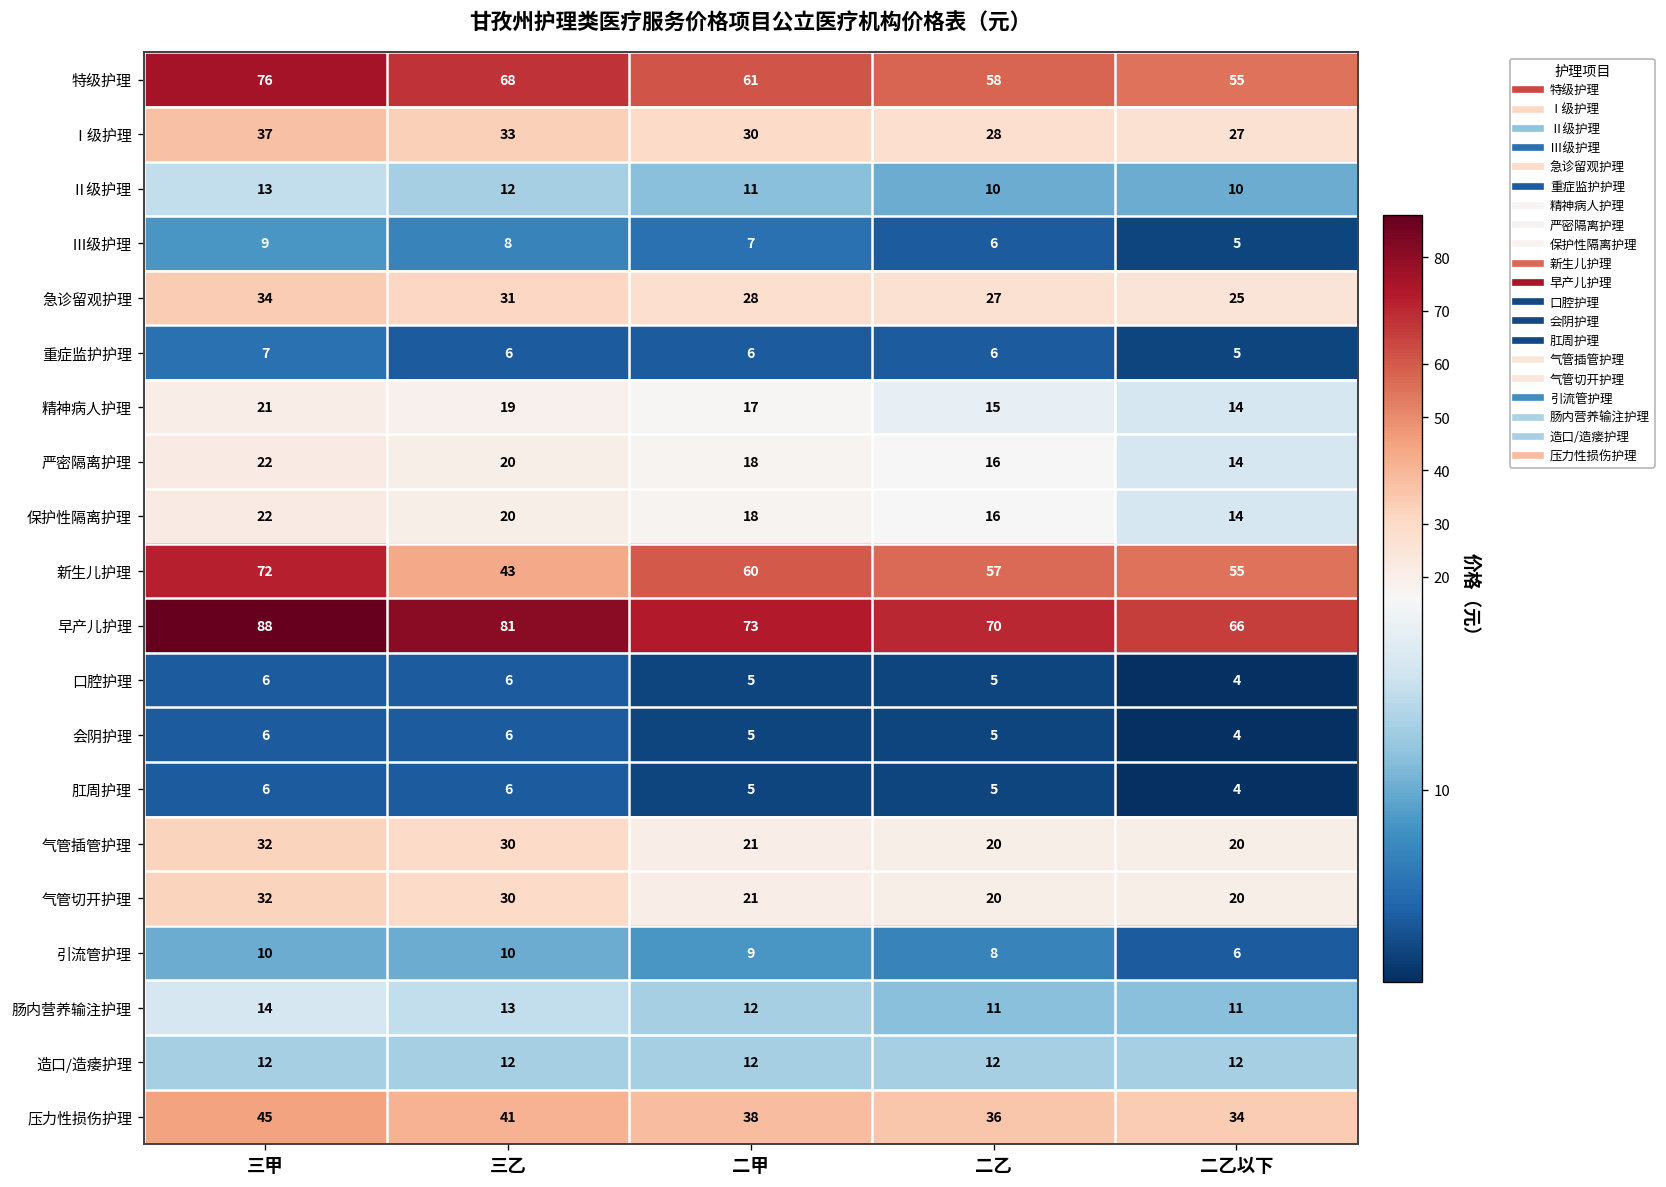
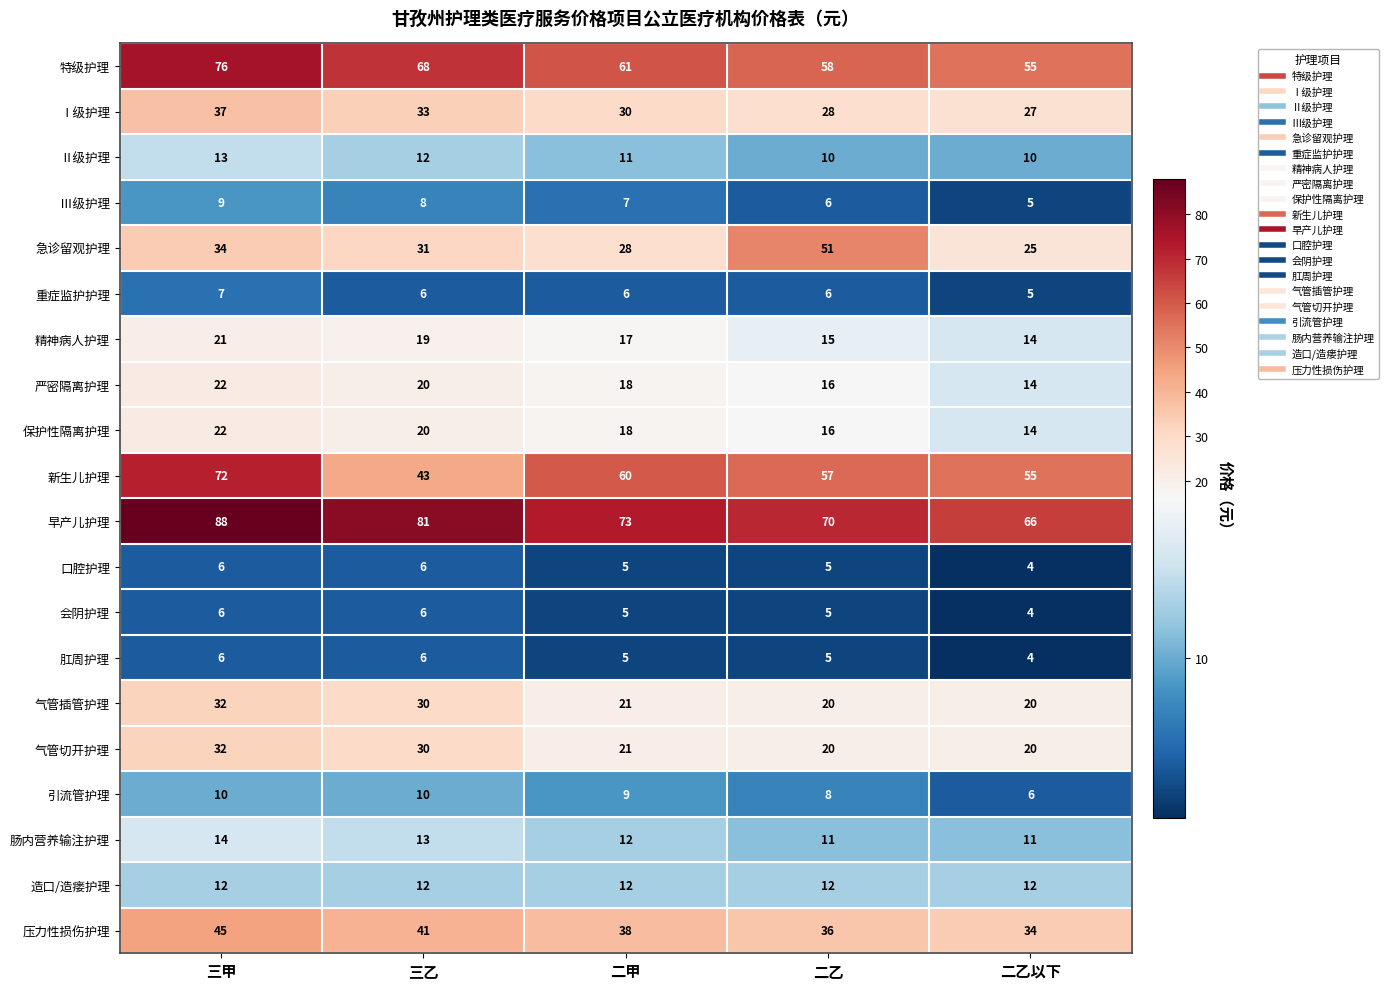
  {
    "特级护理": {
      "三甲": 76,
      "三乙": 68,
      "二甲": 61,
      "二乙": 58,
      "二乙以下": 55
    },
    "Ⅰ级护理": {
      "三甲": 37,
      "三乙": 33,
      "二甲": 30,
      "二乙": 28,
      "二乙以下": 27
    },
    "Ⅱ级护理": {
      "三甲": 13,
      "三乙": 12,
      "二甲": 11,
      "二乙": 10,
      "二乙以下": 10
    },
    "Ⅲ级护理": {
      "三甲": 9,
      "三乙": 8,
      "二甲": 7,
      "二乙": 6,
      "二乙以下": 5
    },
    "急诊留观护理": {
      "三甲": 34,
      "三乙": 31,
      "二甲": 28,
-     "二乙": 27,
+     "二乙": 51,
      "二乙以下": 25
    },
    "重症监护护理": {
      "三甲": 7,
      "三乙": 6,
      "二甲": 6,
      "二乙": 6,
      "二乙以下": 5
    },
    "精神病人护理": {
      "三甲": 21,
      "三乙": 19,
      "二甲": 17,
      "二乙": 15,
      "二乙以下": 14
    },
    "严密隔离护理": {
      "三甲": 22,
      "三乙": 20,
      "二甲": 18,
      "二乙": 16,
      "二乙以下": 14
    },
    "保护性隔离护理": {
      "三甲": 22,
      "三乙": 20,
      "二甲": 18,
      "二乙": 16,
      "二乙以下": 14
    },
    "新生儿护理": {
      "三甲": 72,
      "三乙": 43,
      "二甲": 60,
      "二乙": 57,
      "二乙以下": 55
    },
    "早产儿护理": {
      "三甲": 88,
      "三乙": 81,
      "二甲": 73,
      "二乙": 70,
      "二乙以下": 66
    },
    "口腔护理": {
      "三甲": 6,
      "三乙": 6,
      "二甲": 5,
      "二乙": 5,
      "二乙以下": 4
    },
    "会阴护理": {
      "三甲": 6,
      "三乙": 6,
      "二甲": 5,
      "二乙": 5,
      "二乙以下": 4
    },
    "肛周护理": {
      "三甲": 6,
      "三乙": 6,
      "二甲": 5,
      "二乙": 5,
      "二乙以下": 4
    },
    "气管插管护理": {
      "三甲": 32,
      "三乙": 30,
      "二甲": 21,
      "二乙": 20,
      "二乙以下": 20
    },
    "气管切开护理": {
      "三甲": 32,
      "三乙": 30,
      "二甲": 21,
      "二乙": 20,
      "二乙以下": 20
    },
    "引流管护理": {
      "三甲": 10,
      "三乙": 10,
      "二甲": 9,
      "二乙": 8,
      "二乙以下": 6
    },
    "肠内营养输注护理": {
      "三甲": 14,
      "三乙": 13,
      "二甲": 12,
      "二乙": 11,
      "二乙以下": 11
    },
    "造口/造瘘护理": {
      "三甲": 12,
      "三乙": 12,
      "二甲": 12,
      "二乙": 12,
      "二乙以下": 12
    },
    "压力性损伤护理": {
      "三甲": 45,
      "三乙": 41,
      "二甲": 38,
      "二乙": 36,
      "二乙以下": 34
    }
  }
